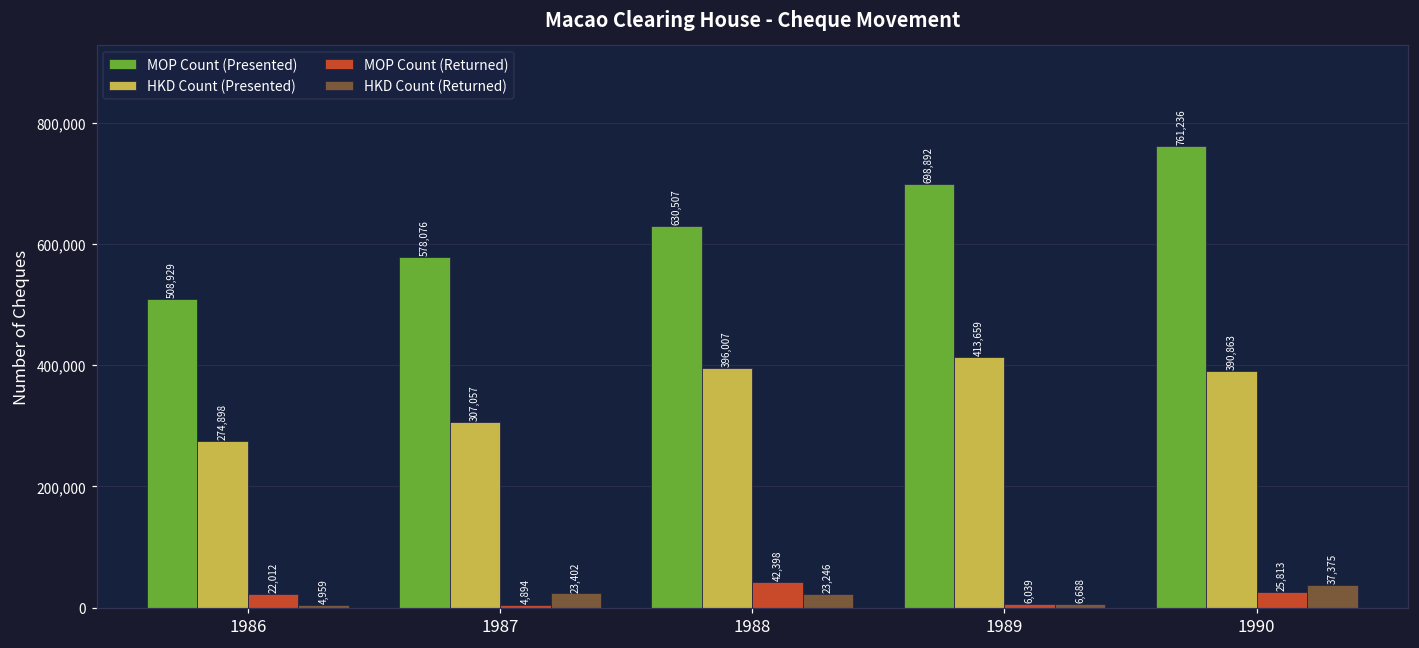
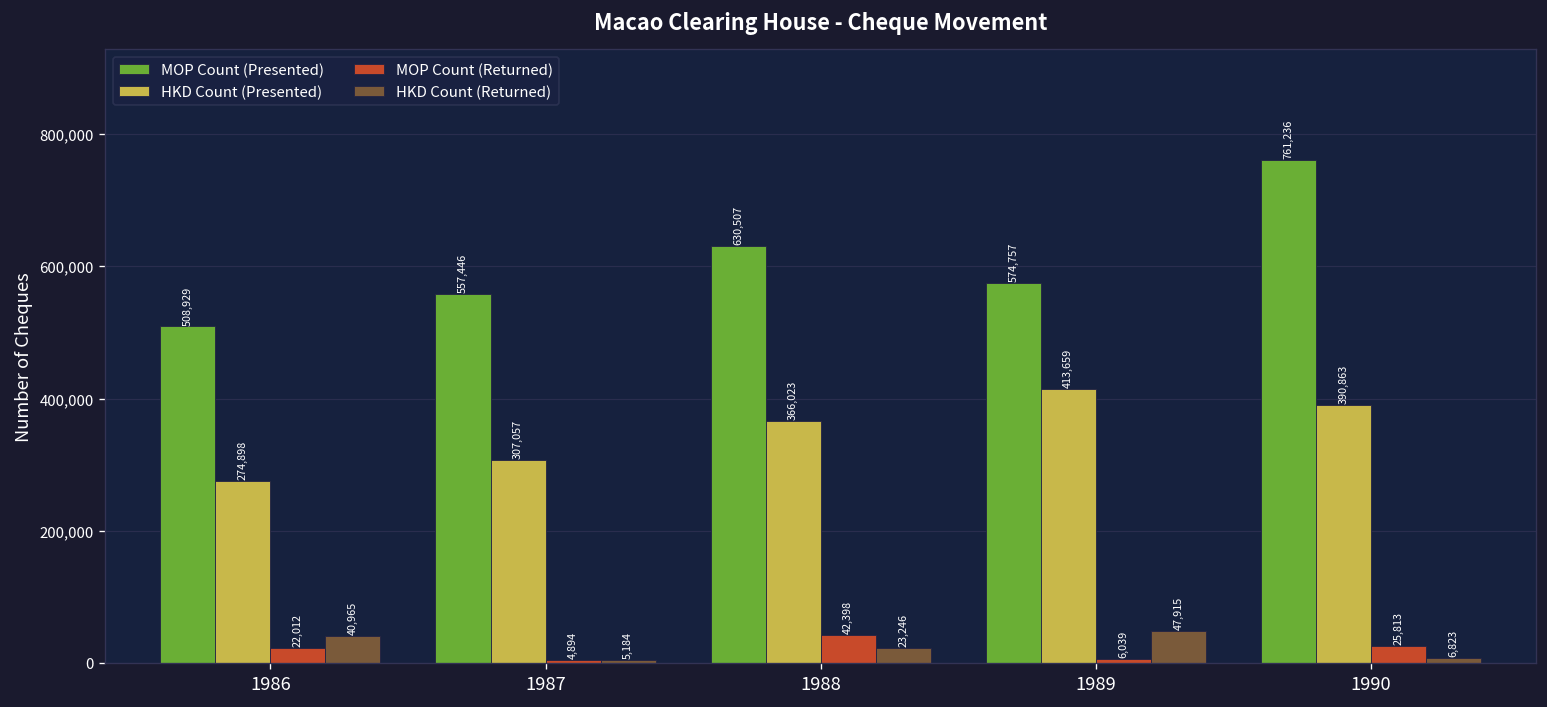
  {
    "MOP Count (Presented)": {
      "1986": "508,929",
-     "1987": "578,076",
+     "1987": "557,446",
      "1988": "630,507",
-     "1989": "698,892",
+     "1989": "574,757",
      "1990": "761,236"
    },
    "HKD Count (Presented)": {
      "1986": "274,898",
      "1987": "307,057",
-     "1988": "396,007",
+     "1988": "366,023",
      "1989": "413,659",
      "1990": "390,863"
    },
    "MOP Count (Returned)": {
      "1986": "22,012",
      "1987": "4,894",
      "1988": "42,398",
      "1989": "6,039",
      "1990": "25,813"
    },
    "HKD Count (Returned)": {
-     "1986": "4,959",
-     "1987": "23,402",
+     "1986": "40,965",
+     "1987": "5,184",
      "1988": "23,246",
-     "1989": "6,688",
-     "1990": "37,375"
+     "1989": "47,915",
+     "1990": "6,823"
    }
  }
